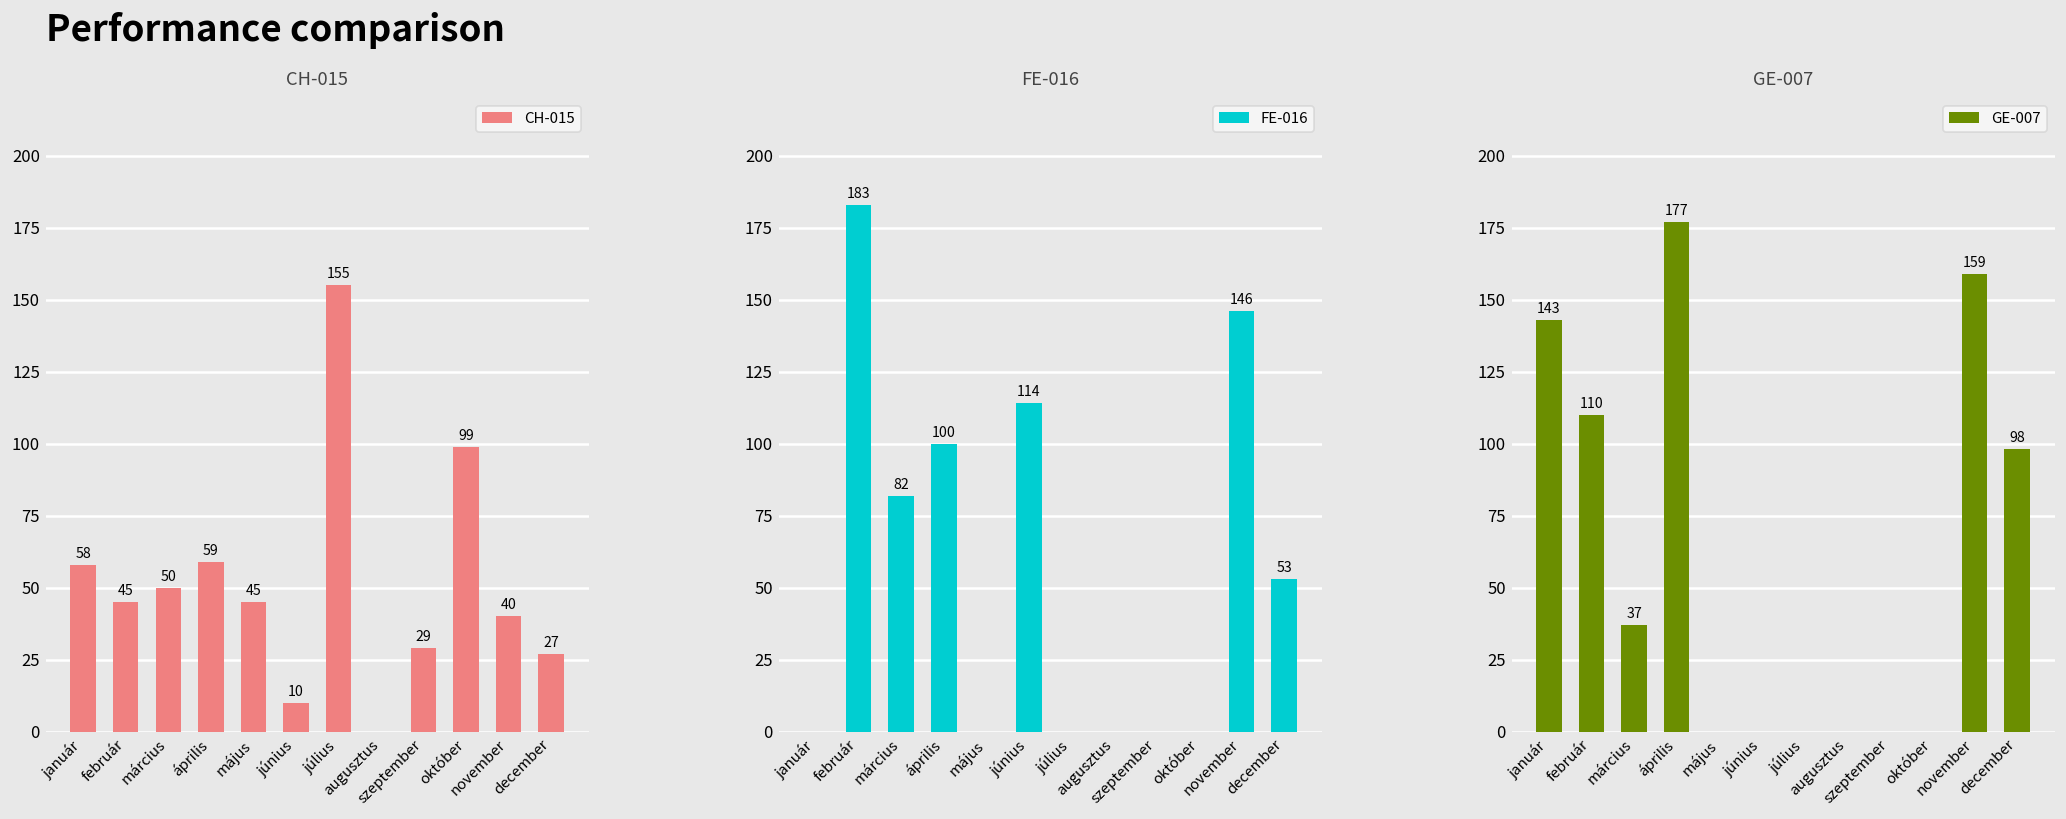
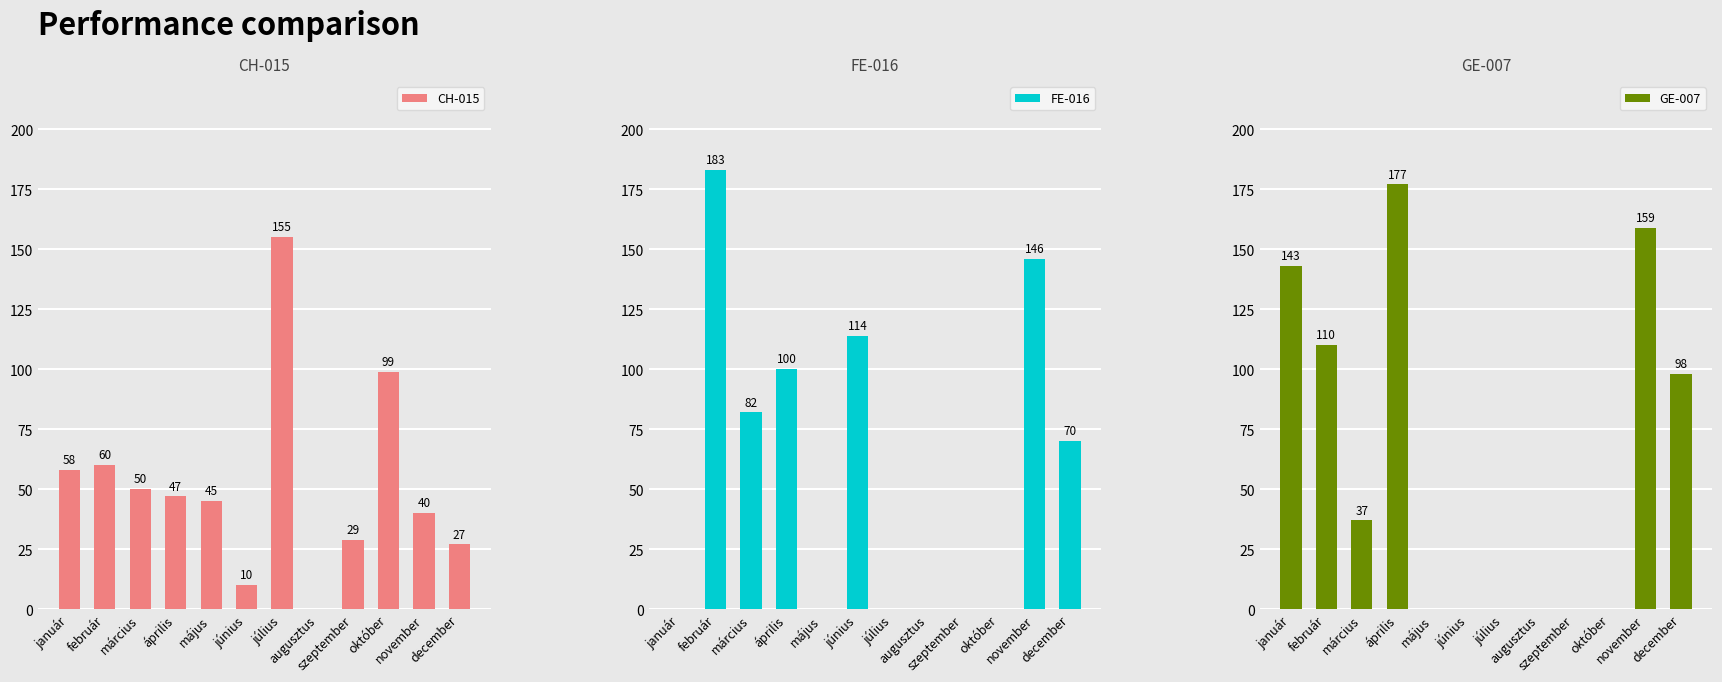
  {
    "CH-015": {
      "január": 58,
-     "február": 45,
+     "február": 60,
      "március": 50,
-     "április": 59,
+     "április": 47,
      "május": 45,
      "június": 10,
      "július": 155,
      "szeptember": 29,
      "október": 99,
      "november": 40,
      "december": 27
    },
    "FE-016": {
      "február": 183,
      "március": 82,
      "április": 100,
      "június": 114,
      "november": 146,
-     "december": 53
+     "december": 70
    },
    "GE-007": {
      "január": 143,
      "február": 110,
      "március": 37,
      "április": 177,
      "november": 159,
      "december": 98
    }
  }
